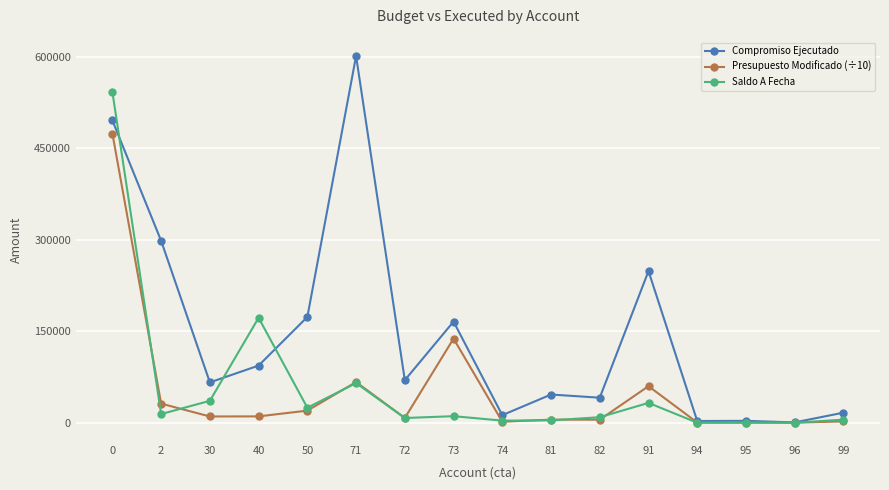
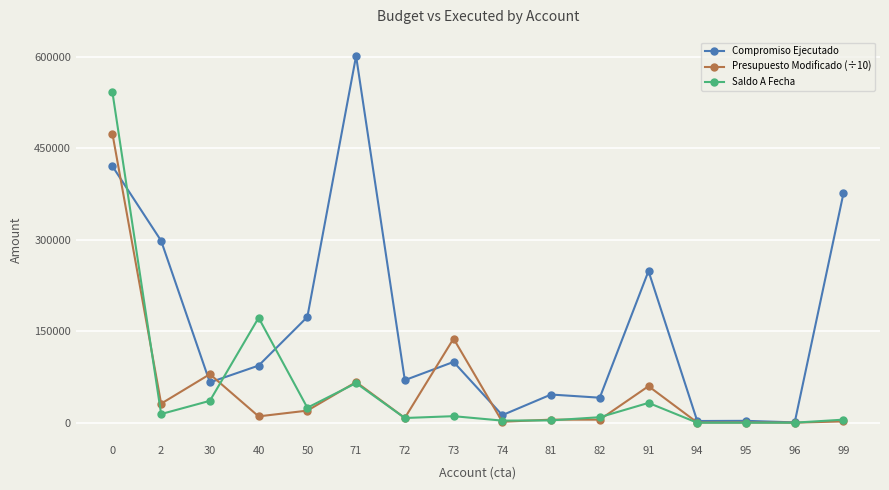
  {
    "Compromiso Ejecutado": {
-     "0": 500000,
+     "0": 420000,
      "2": 300000,
      "30": 70000,
      "40": 90000,
      "50": 170000,
      "71": 600000,
      "72": 70000,
-     "73": 170000,
+     "73": 100000,
      "74": 10000,
      "81": 50000,
      "82": 40000,
      "91": 250000,
-     "99": 20000
+     "99": 380000
    },
    "Presupuesto Modificado (÷10)": {
      "0": 470000,
      "2": 30000,
-     "30": 10000,
+     "30": 80000,
      "40": 10000,
      "50": 20000,
      "73": 140000,
      "91": 60000
    },
    "Saldo A Fecha": {
      "0": 540000,
      "2": 10000,
      "30": 40000,
      "40": 170000,
      "50": 20000,
      "73": 10000,
      "91": 30000
    }
  }
